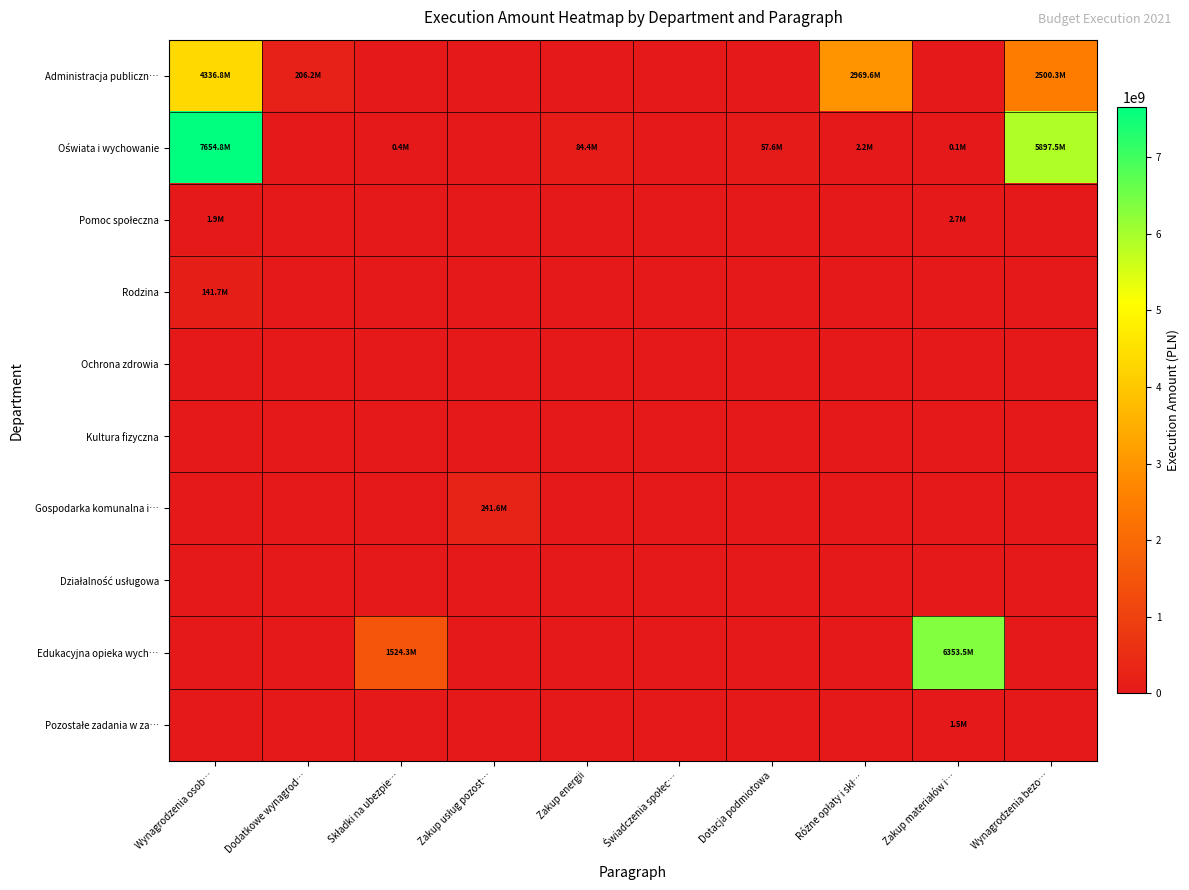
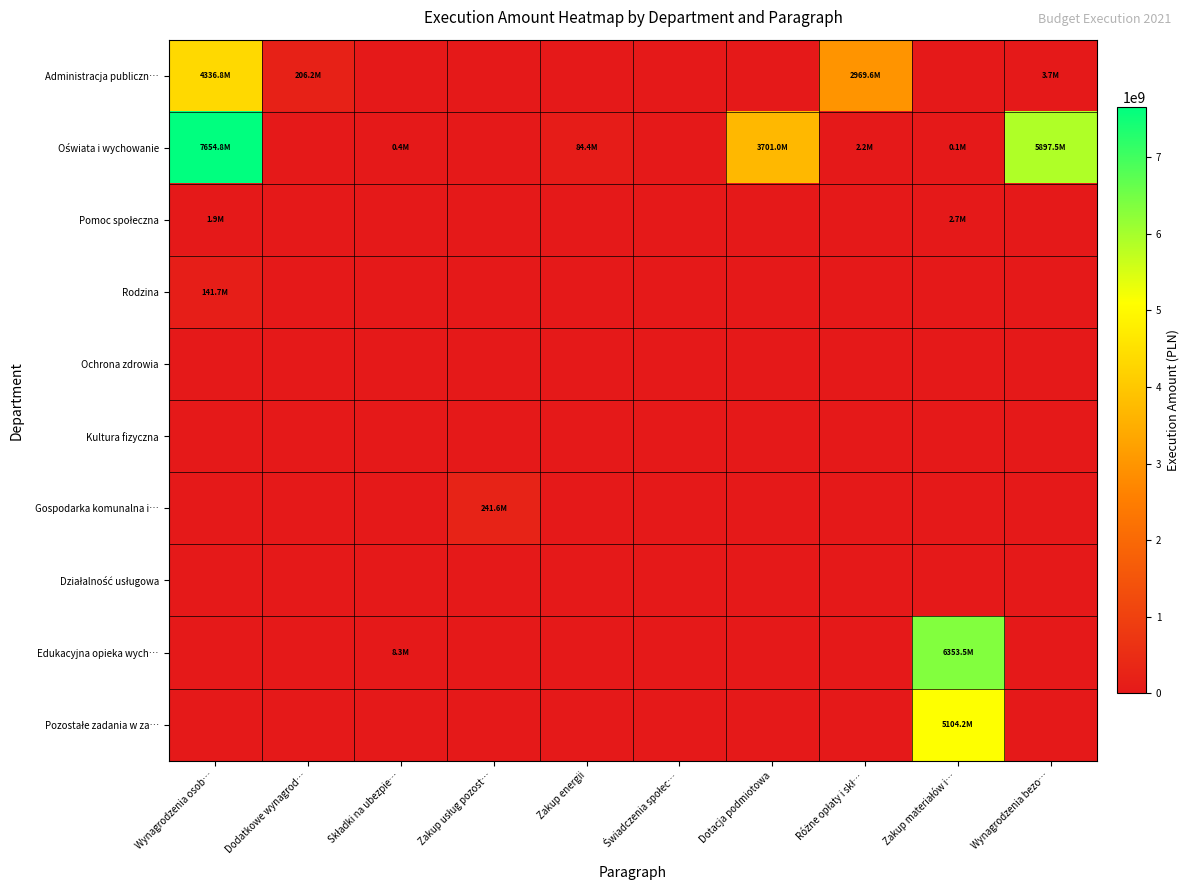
  {
    "Administracja publiczn…": {
      "Wynagrodzenia osob…": "4336.8M",
      "Dodatkowe wynagrod…": "206.2M",
      "Różne opłaty i skł…": "2969.6M",
-     "Wynagrodzenia bezo…": "2500.3M"
+     "Wynagrodzenia bezo…": "3.7M"
    },
    "Oświata i wychowanie": {
      "Wynagrodzenia osob…": "7654.8M",
      "Składki na ubezpie…": "0.4M",
      "Zakup energii": "84.4M",
-     "Dotacja podmiotowa": "57.6M",
+     "Dotacja podmiotowa": "3701.0M",
      "Różne opłaty i skł…": "2.2M",
      "Zakup materiałów i…": "0.1M",
      "Wynagrodzenia bezo…": "5897.5M"
    },
    "Pomoc społeczna": {
      "Wynagrodzenia osob…": "1.9M",
      "Zakup materiałów i…": "2.7M"
    },
    "Rodzina": {
      "Wynagrodzenia osob…": "141.7M"
    },
    "Gospodarka komunalna i…": {
      "Zakup usług pozost…": "241.6M"
    },
    "Edukacyjna opieka wych…": {
-     "Składki na ubezpie…": "1524.3M",
+     "Składki na ubezpie…": "8.3M",
      "Zakup materiałów i…": "6353.5M"
    },
    "Pozostałe zadania w za…": {
-     "Zakup materiałów i…": "1.5M"
+     "Zakup materiałów i…": "5104.2M"
    }
  }
